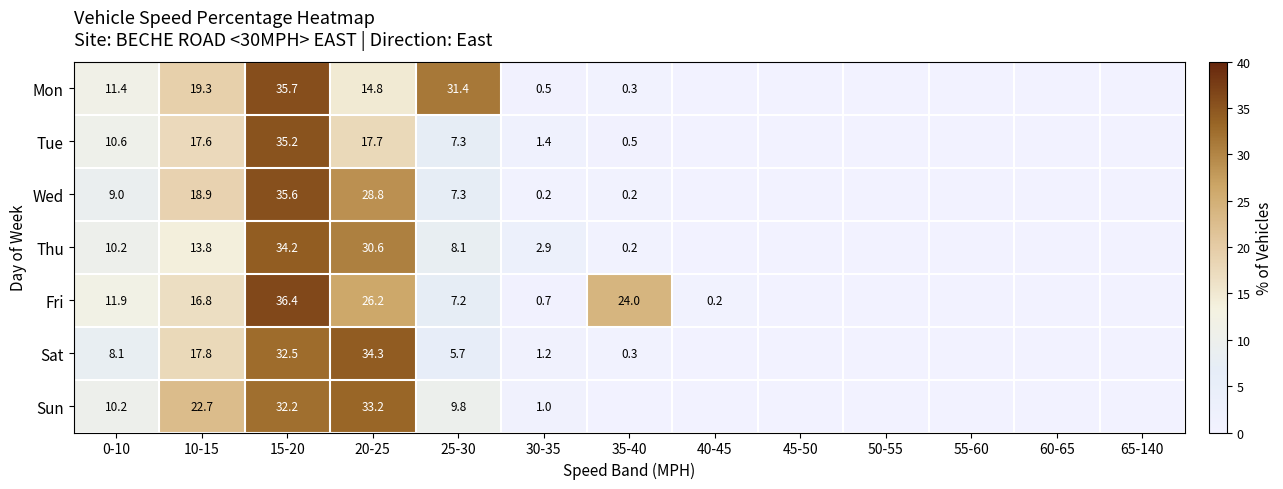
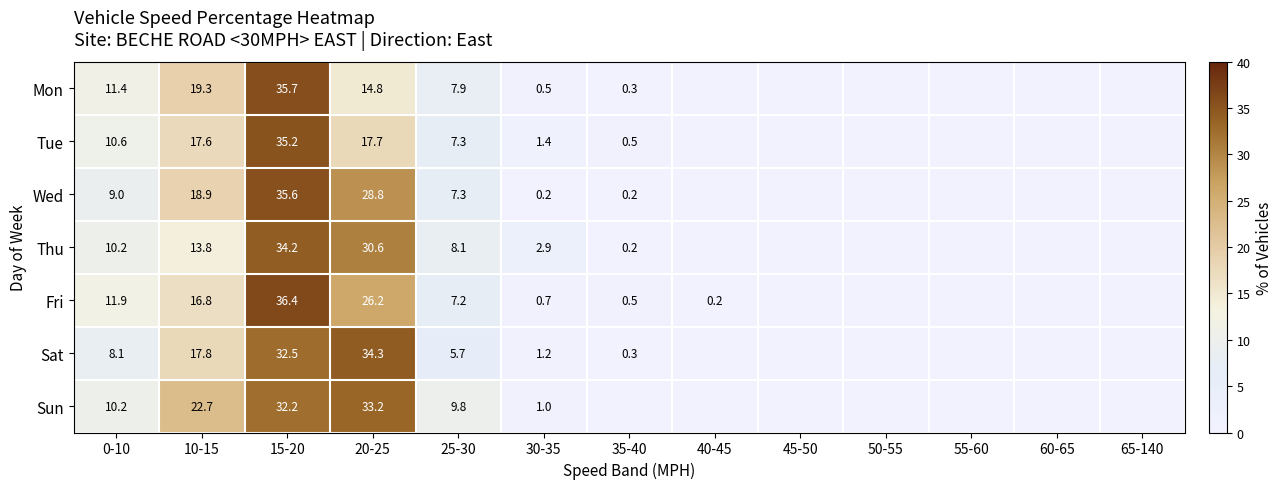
  {
    "Mon": {
      "0-10": 11.4,
      "10-15": 19.3,
      "15-20": 35.7,
      "20-25": 14.8,
-     "25-30": 31.4,
+     "25-30": 7.9,
      "30-35": 0.5,
      "35-40": 0.3
    },
    "Tue": {
      "0-10": 10.6,
      "10-15": 17.6,
      "15-20": 35.2,
      "20-25": 17.7,
      "25-30": 7.3,
      "30-35": 1.4,
      "35-40": 0.5
    },
    "Wed": {
      "0-10": 9.0,
      "10-15": 18.9,
      "15-20": 35.6,
      "20-25": 28.8,
      "25-30": 7.3,
      "30-35": 0.2,
      "35-40": 0.2
    },
    "Thu": {
      "0-10": 10.2,
      "10-15": 13.8,
      "15-20": 34.2,
      "20-25": 30.6,
      "25-30": 8.1,
      "30-35": 2.9,
      "35-40": 0.2
    },
    "Fri": {
      "0-10": 11.9,
      "10-15": 16.8,
      "15-20": 36.4,
      "20-25": 26.2,
      "25-30": 7.2,
      "30-35": 0.7,
-     "35-40": 24.0,
+     "35-40": 0.5,
      "40-45": 0.2
    },
    "Sat": {
      "0-10": 8.1,
      "10-15": 17.8,
      "15-20": 32.5,
      "20-25": 34.3,
      "25-30": 5.7,
      "30-35": 1.2,
      "35-40": 0.3
    },
    "Sun": {
      "0-10": 10.2,
      "10-15": 22.7,
      "15-20": 32.2,
      "20-25": 33.2,
      "25-30": 9.8,
      "30-35": 1.0
    }
  }
